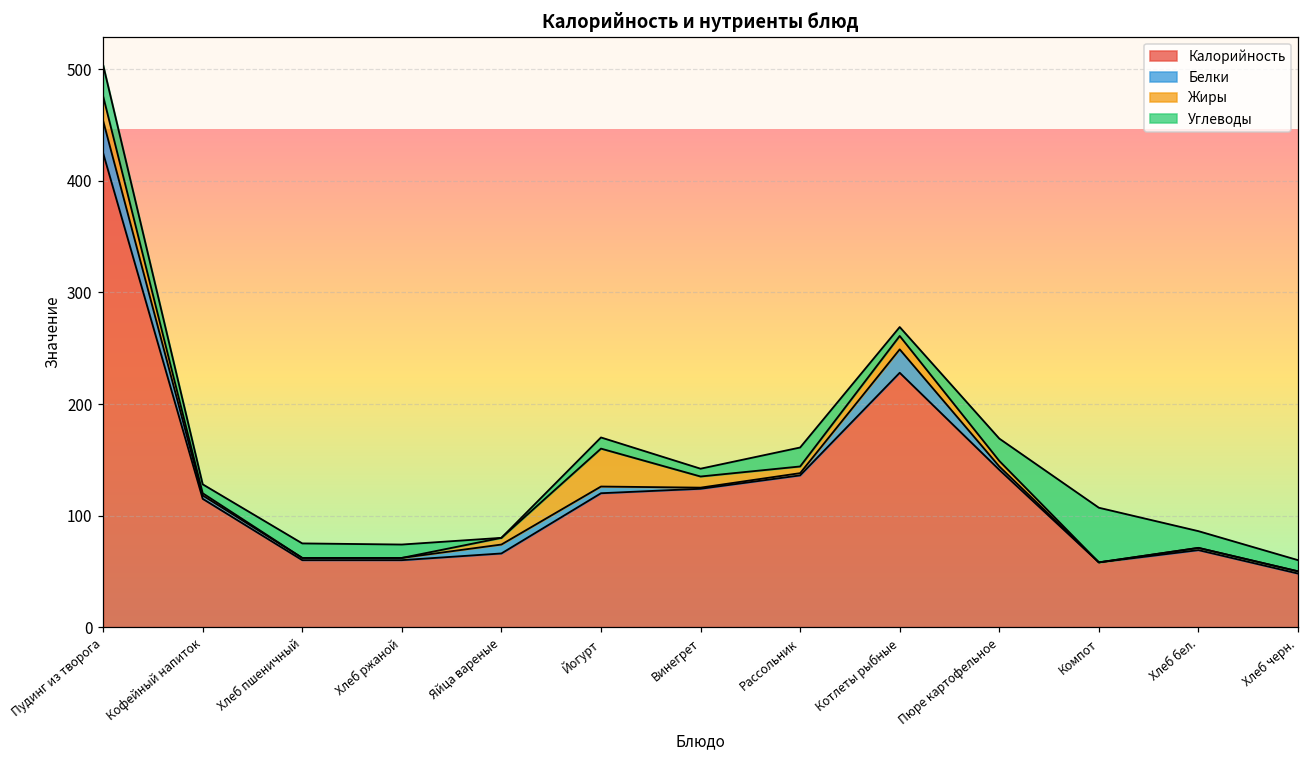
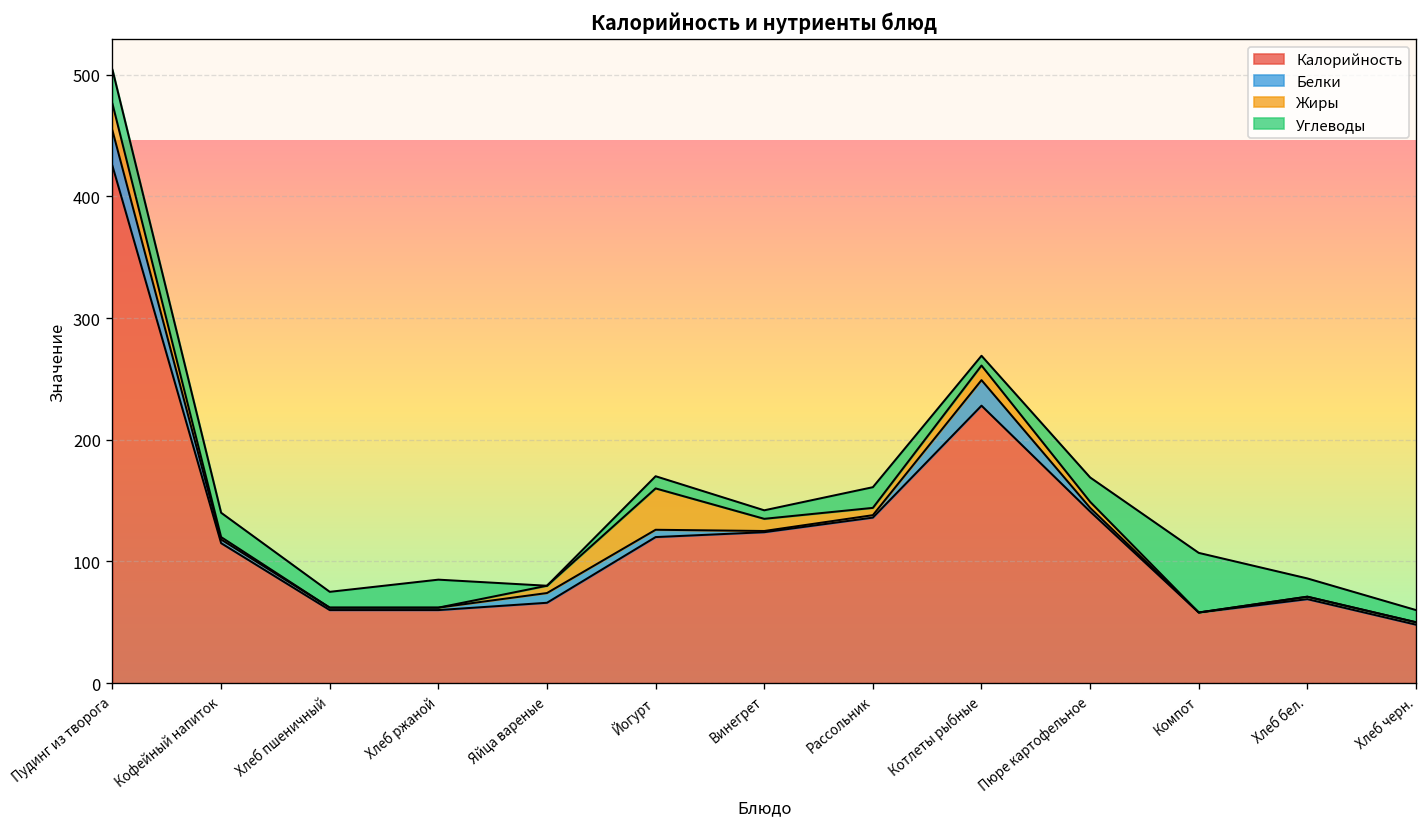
  {
    "Калорийность": {
      "Пудинг из творога": 425,
      "Кофейный напиток": 115,
      "Яйца вареные": 66,
      "Йогурт": 120,
      "Котлеты рыбные": 228,
      "Пюре картофельное": 141
    },
    "Белки": {
      "Пудинг из творога": 29,
      "Яйца вареные": 8,
      "Йогурт": 6,
      "Котлеты рыбные": 21,
      "Пюре картофельное": 3
    },
    "Жиры": {
      "Пудинг из творога": 22,
      "Йогурт": 34,
      "Винегрет": 10,
      "Рассольник": 6,
      "Котлеты рыбные": 12,
      "Пюре картофельное": 5
    },
    "Углеводы": {
      "Пудинг из творога": 28,
-     "Кофейный напиток": 8,
+     "Кофейный напиток": 20,
      "Хлеб пшеничный": 13,
-     "Хлеб ржаной": 12,
+     "Хлеб ржаной": 23,
      "Йогурт": 10,
      "Винегрет": 7,
      "Рассольник": 17,
      "Котлеты рыбные": 8,
      "Пюре картофельное": 20,
      "Компот": 49,
      "Хлеб бел.": 15,
      "Хлеб черн.": 10
    }
  }
